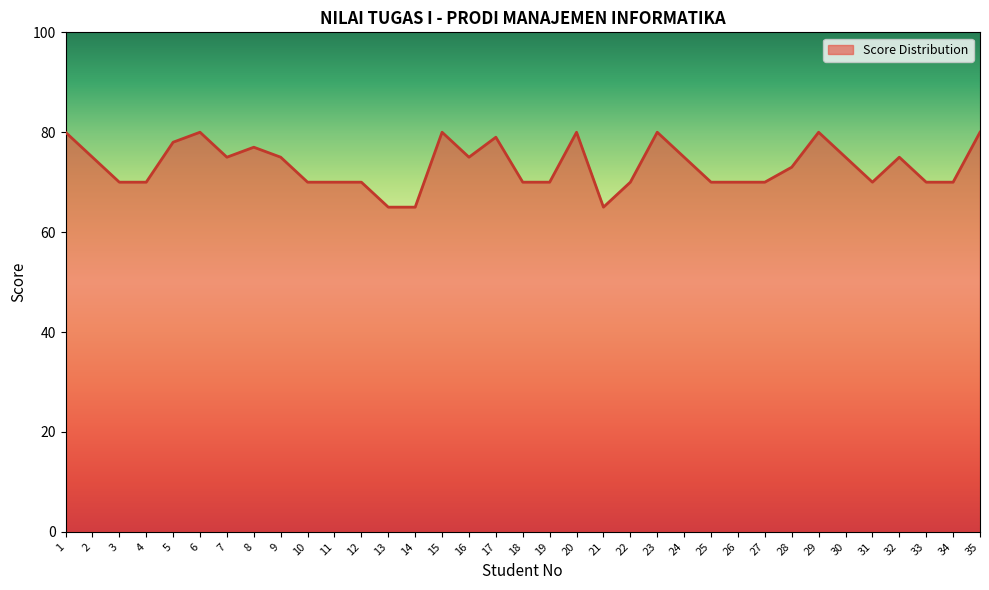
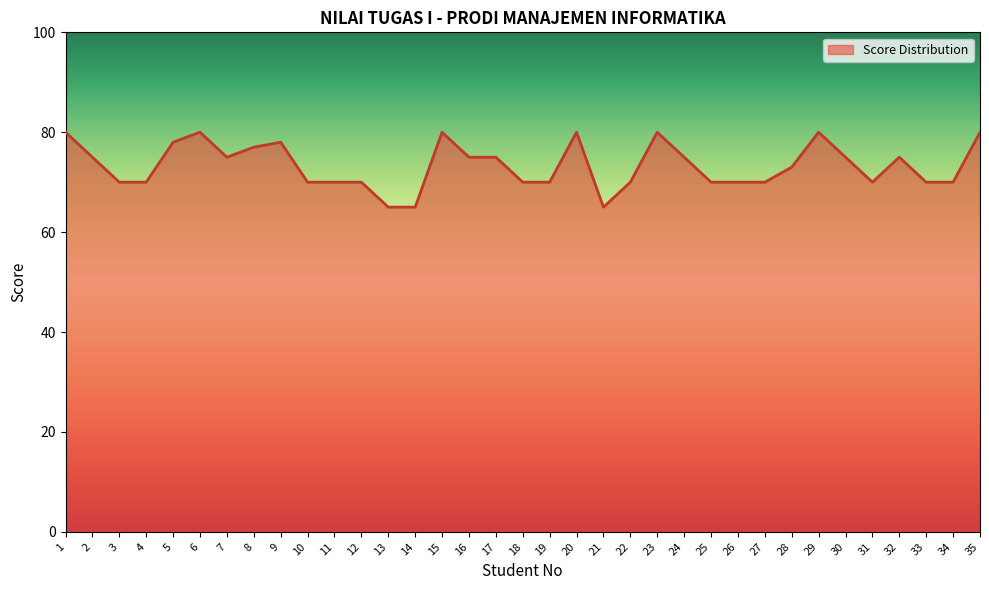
  {
    "1": 80,
    "2": 75,
    "3": 70,
    "4": 70,
    "5": 78,
    "6": 80,
    "7": 75,
    "8": 77,
-   "9": 75,
+   "9": 78,
    "10": 70,
    "11": 70,
    "12": 70,
    "13": 65,
    "14": 65,
    "15": 80,
    "16": 75,
-   "17": 79,
+   "17": 75,
    "18": 70,
    "19": 70,
    "20": 80,
    "21": 65,
    "22": 70,
    "23": 80,
    "24": 75,
    "25": 70,
    "26": 70,
    "27": 70,
    "28": 73,
    "29": 80,
    "30": 75,
    "31": 70,
    "32": 75,
    "33": 70,
    "34": 70,
    "35": 80
  }
